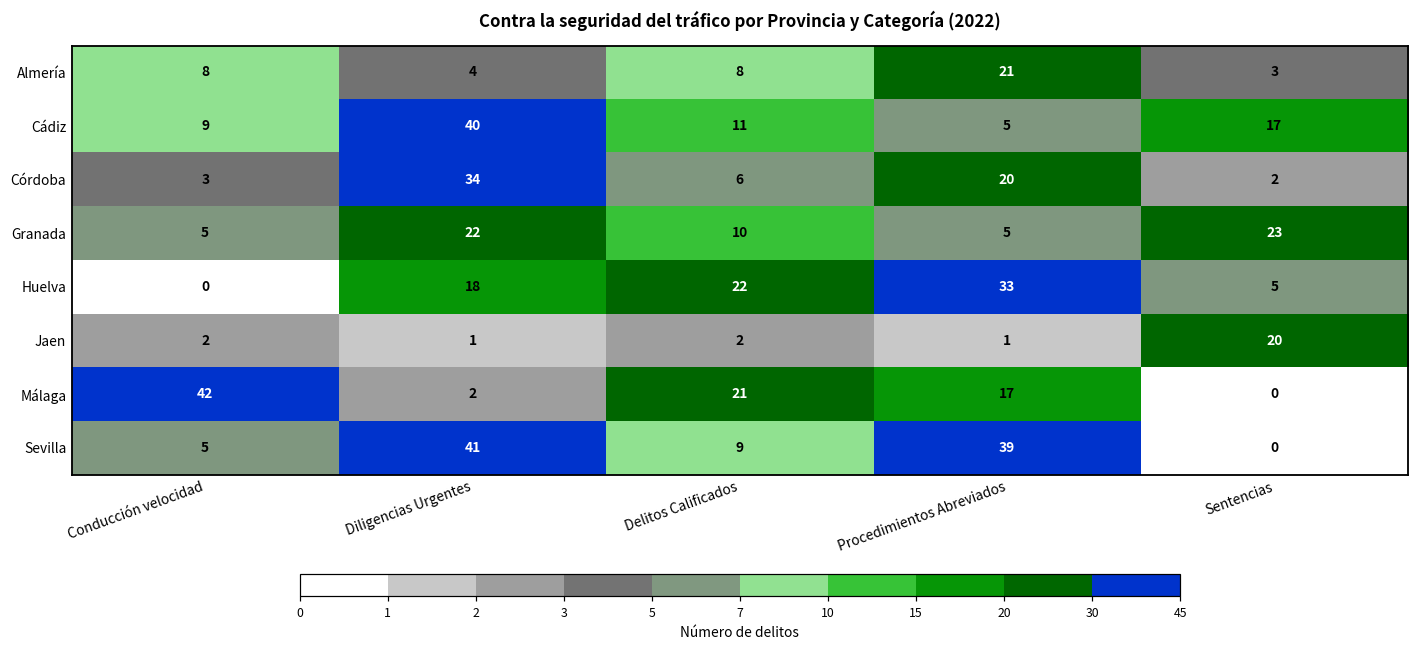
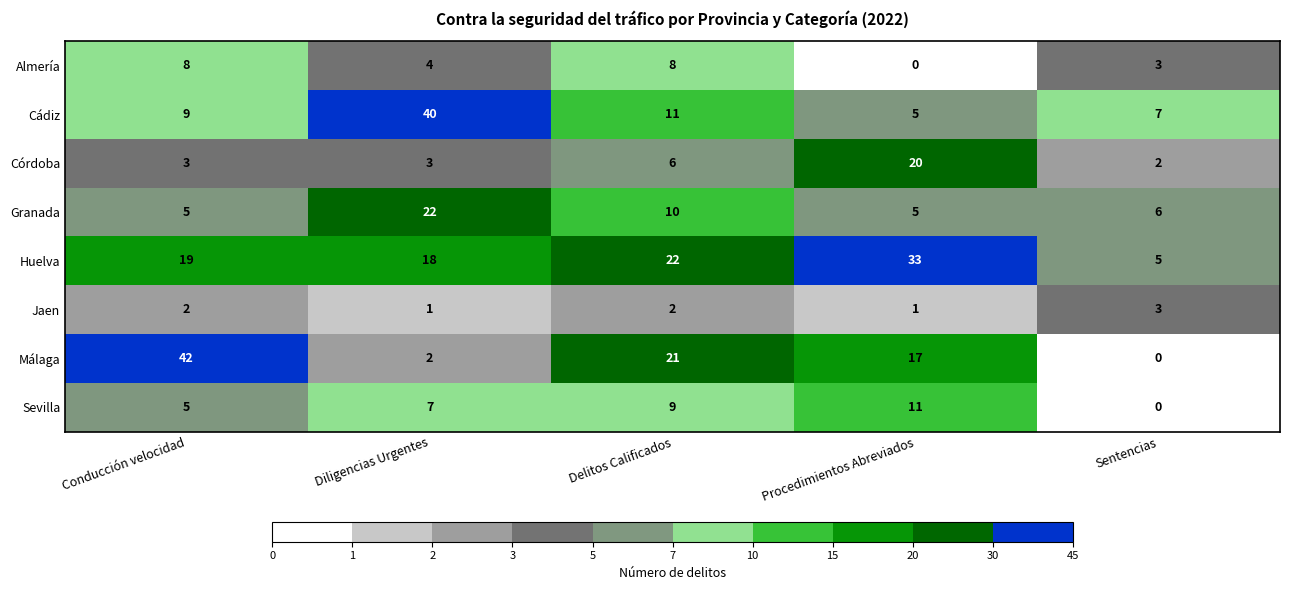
  {
    "Almería": {
      "Conducción velocidad": 8,
      "Diligencias Urgentes": 4,
      "Delitos Calificados": 8,
-     "Procedimientos Abreviados": 21,
+     "Procedimientos Abreviados": 0,
      "Sentencias": 3
    },
    "Cádiz": {
      "Conducción velocidad": 9,
      "Diligencias Urgentes": 40,
      "Delitos Calificados": 11,
      "Procedimientos Abreviados": 5,
-     "Sentencias": 17
+     "Sentencias": 7
    },
    "Córdoba": {
      "Conducción velocidad": 3,
-     "Diligencias Urgentes": 34,
+     "Diligencias Urgentes": 3,
      "Delitos Calificados": 6,
      "Procedimientos Abreviados": 20,
      "Sentencias": 2
    },
    "Granada": {
      "Conducción velocidad": 5,
      "Diligencias Urgentes": 22,
      "Delitos Calificados": 10,
      "Procedimientos Abreviados": 5,
-     "Sentencias": 23
+     "Sentencias": 6
    },
    "Huelva": {
-     "Conducción velocidad": 0,
+     "Conducción velocidad": 19,
      "Diligencias Urgentes": 18,
      "Delitos Calificados": 22,
      "Procedimientos Abreviados": 33,
      "Sentencias": 5
    },
    "Jaen": {
      "Conducción velocidad": 2,
      "Diligencias Urgentes": 1,
      "Delitos Calificados": 2,
      "Procedimientos Abreviados": 1,
-     "Sentencias": 20
+     "Sentencias": 3
    },
    "Málaga": {
      "Conducción velocidad": 42,
      "Diligencias Urgentes": 2,
      "Delitos Calificados": 21,
      "Procedimientos Abreviados": 17,
      "Sentencias": 0
    },
    "Sevilla": {
      "Conducción velocidad": 5,
-     "Diligencias Urgentes": 41,
+     "Diligencias Urgentes": 7,
      "Delitos Calificados": 9,
-     "Procedimientos Abreviados": 39,
+     "Procedimientos Abreviados": 11,
      "Sentencias": 0
    }
  }
